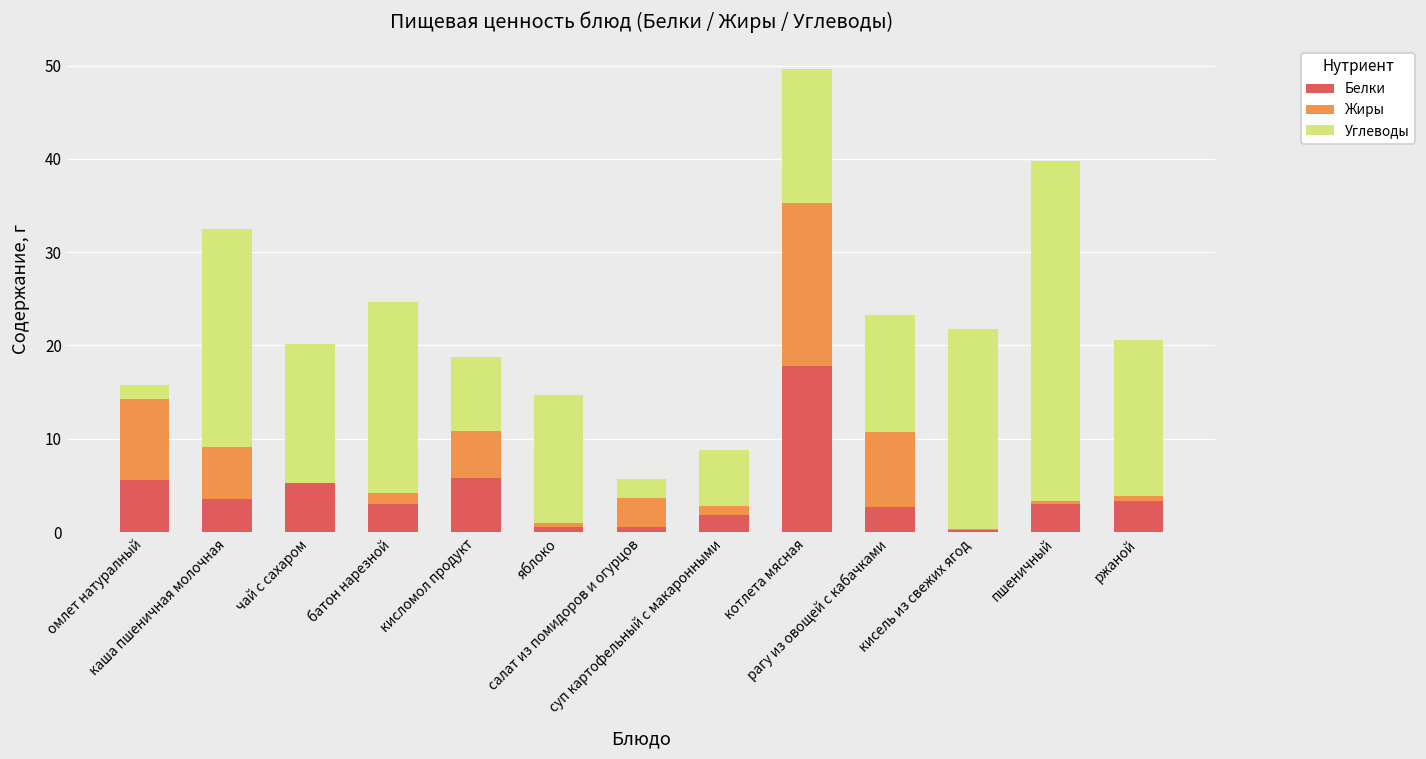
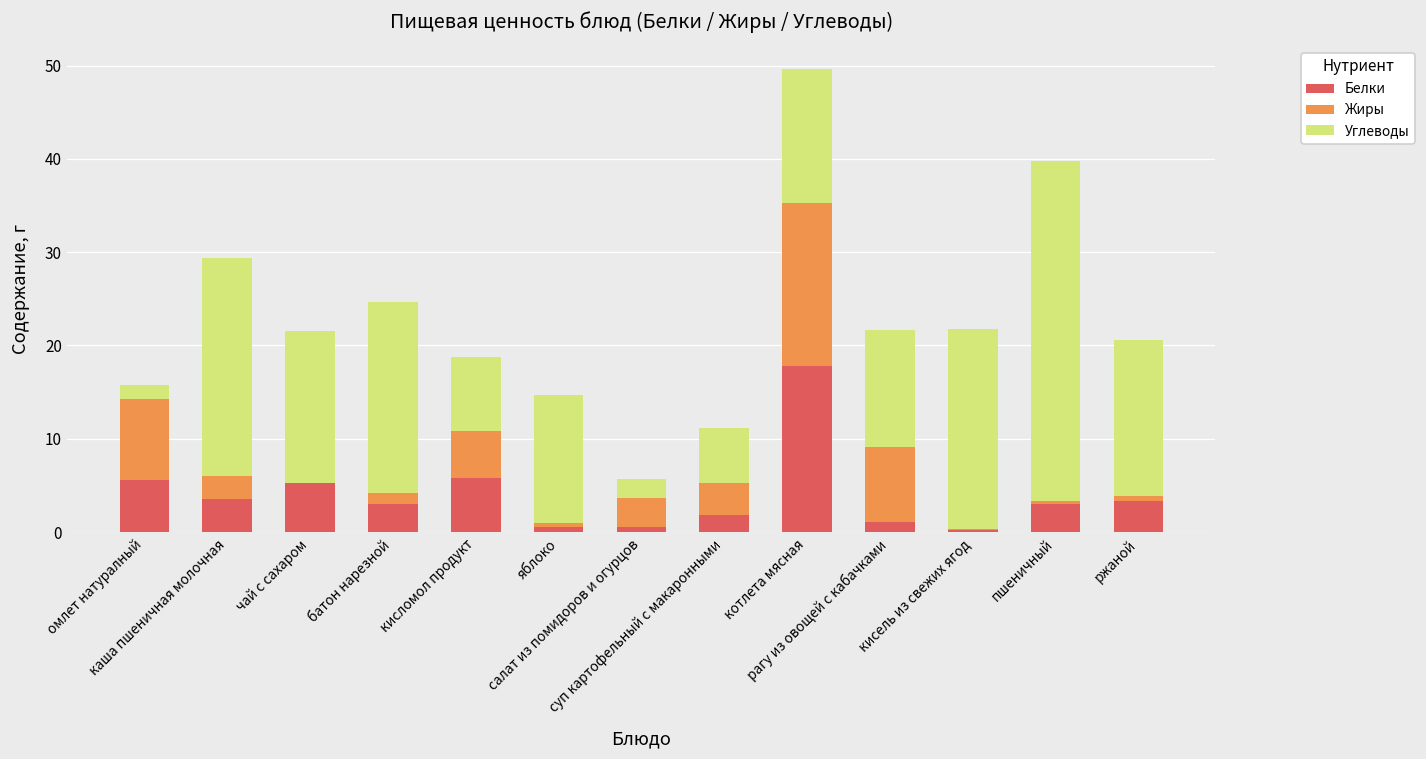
  {
    "Белки": {
      "омлет натуралный": 6,
      "каша пшеничная молочная": 4,
      "чай с сахаром": 5,
      "батон нарезной": 3,
      "кисломол продукт": 6,
      "яблоко": 1,
      "салат из помидоров и огурцов": 1,
      "суп картофельный с макаронными": 2,
      "котлета мясная": 18,
-     "рагу из овощей с кабачками": 3,
+     "рагу из овощей с кабачками": 1,
      "пшеничный": 3,
      "ржаной": 3
    },
    "Жиры": {
      "омлет натуралный": 9,
-     "каша пшеничная молочная": 6,
+     "каша пшеничная молочная": 3,
      "чай с сахаром": 0,
      "батон нарезной": 1,
      "кисломол продукт": 5,
      "яблоко": 1,
      "салат из помидоров и огурцов": 3,
-     "суп картофельный с макаронными": 1,
+     "суп картофельный с макаронными": 3,
      "котлета мясная": 18,
      "рагу из овощей с кабачками": 8,
      "пшеничный": 0,
      "ржаной": 1
    },
    "Углеводы": {
      "омлет натуралный": 2,
      "каша пшеничная молочная": 23,
-     "чай с сахаром": 15,
+     "чай с сахаром": 16,
      "батон нарезной": 21,
      "кисломол продукт": 8,
      "яблоко": 14,
      "салат из помидоров и огурцов": 2,
      "суп картофельный с макаронными": 6,
      "котлета мясная": 14,
      "рагу из овощей с кабачками": 13,
      "кисель из свежих ягод": 22,
      "пшеничный": 37,
      "ржаной": 17
    }
  }
